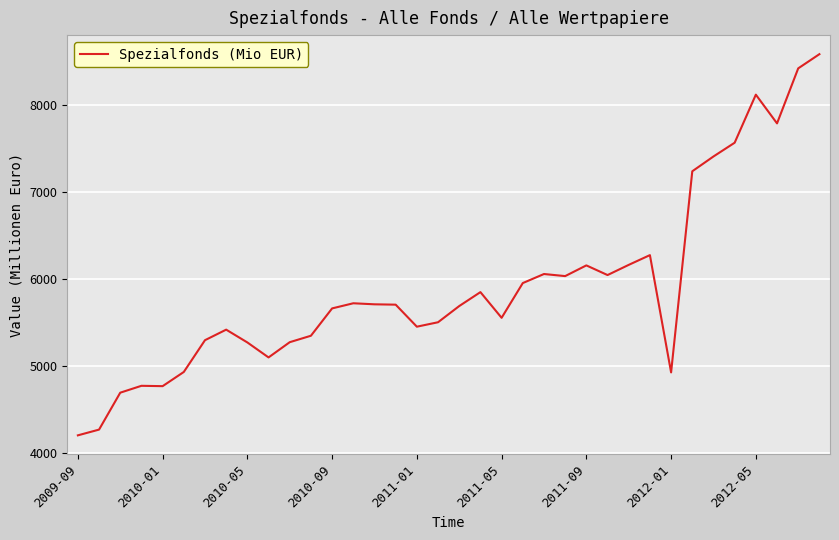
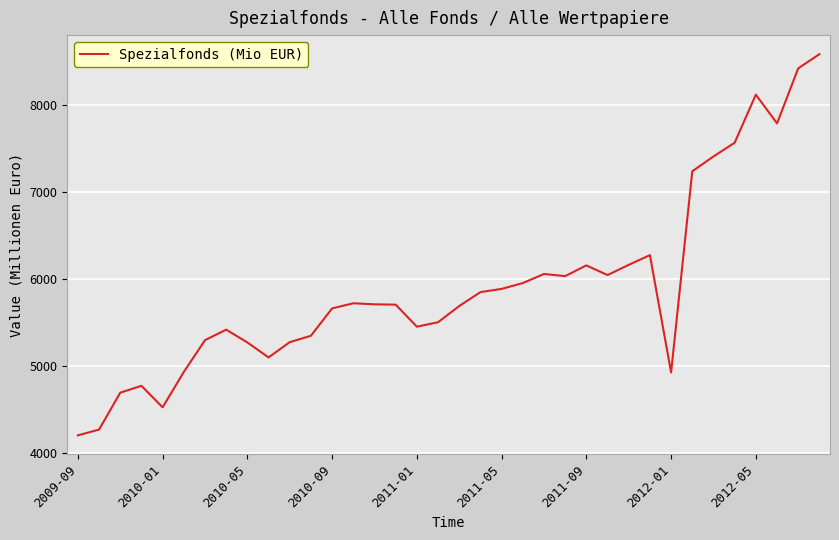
  {
    "2009-09": 4200,
-   "2010-01": 4800,
+   "2010-01": 4500,
    "2010-05": 5300,
    "2010-09": 5700,
    "2011-01": 5500,
-   "2011-05": 5600,
+   "2011-05": 5900,
    "2011-09": 6200,
    "2012-01": 4900,
    "2012-05": 8100
  }
